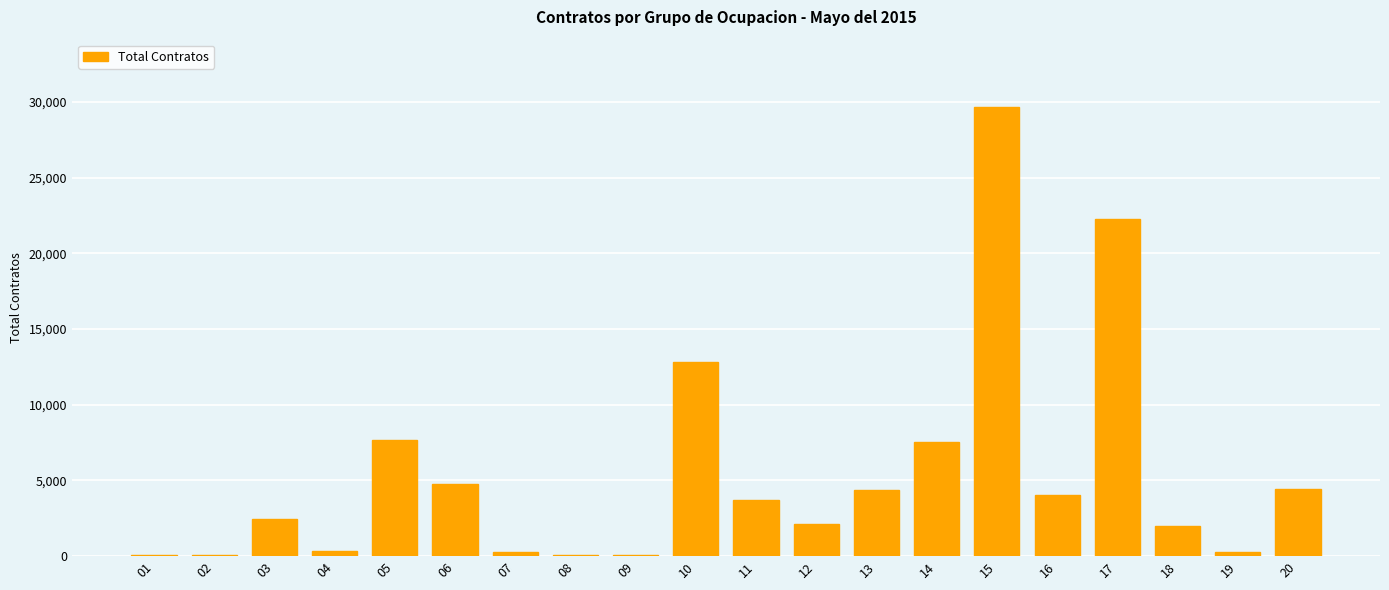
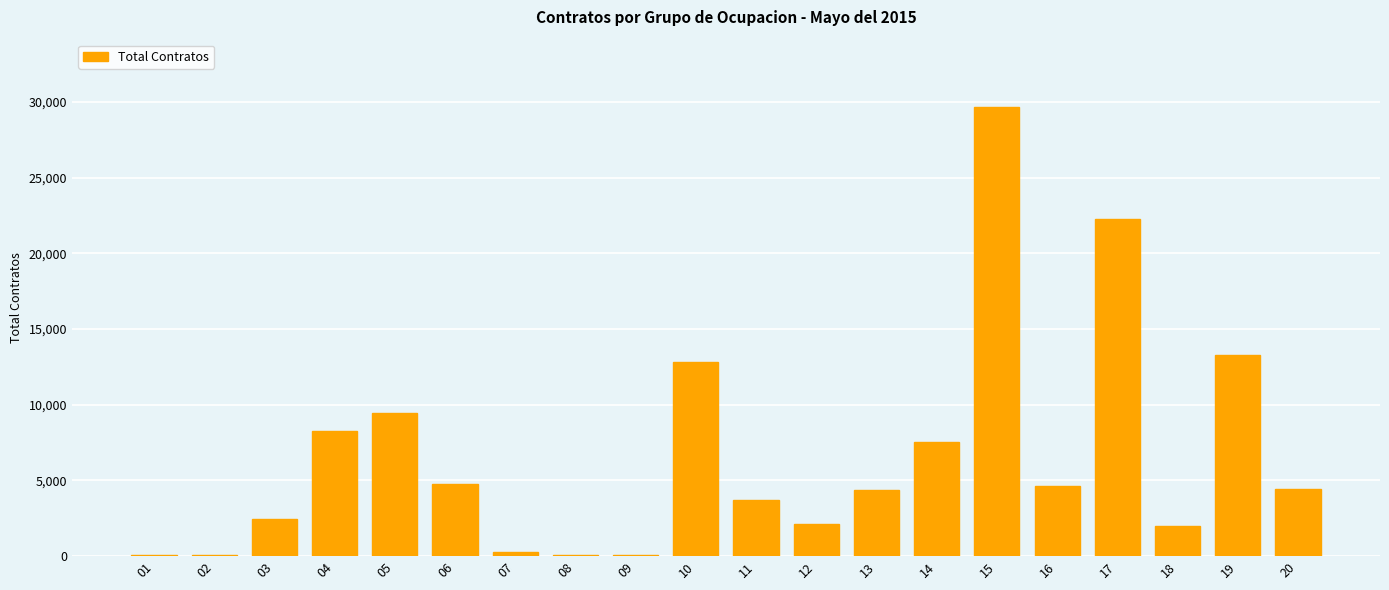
  {
    "03": "2,400",
-   "04": "400",
-   "05": "7,700",
+   "04": "8,300",
+   "05": "9,500",
    "06": "4,700",
    "07": "300",
    "10": "12,800",
    "11": "3,700",
    "12": "2,100",
    "13": "4,400",
    "14": "7,600",
    "15": "29,700",
-   "16": "4,000",
+   "16": "4,600",
    "17": "22,300",
    "18": "2,000",
-   "19": "300",
+   "19": "13,300",
    "20": "4,400"
  }
